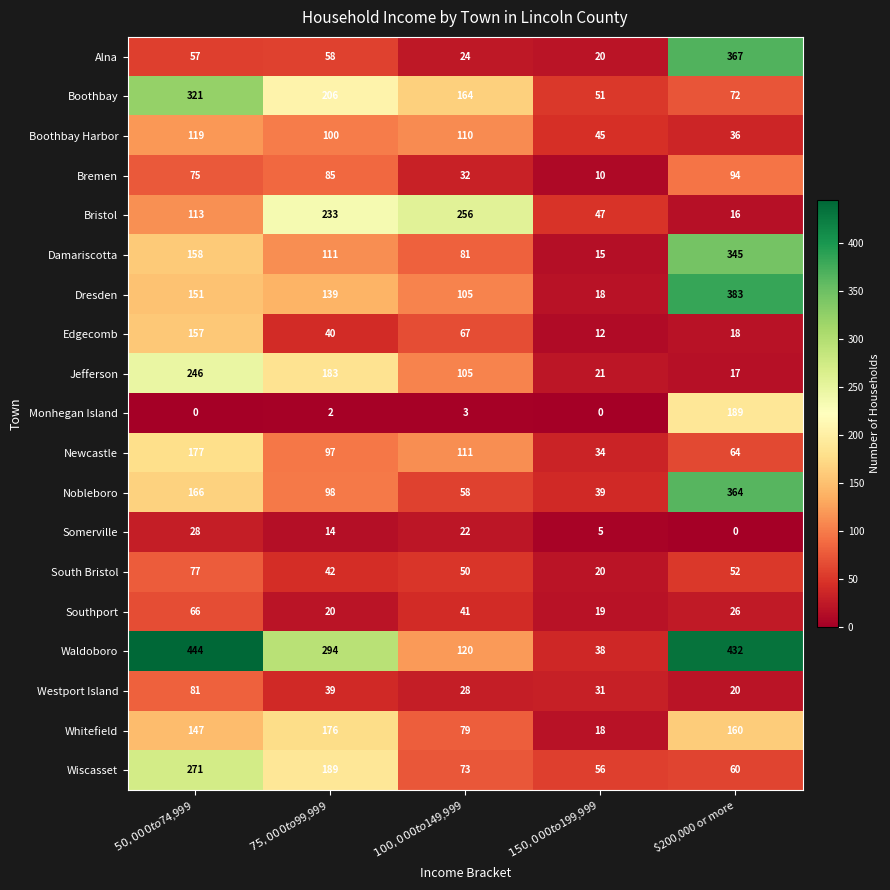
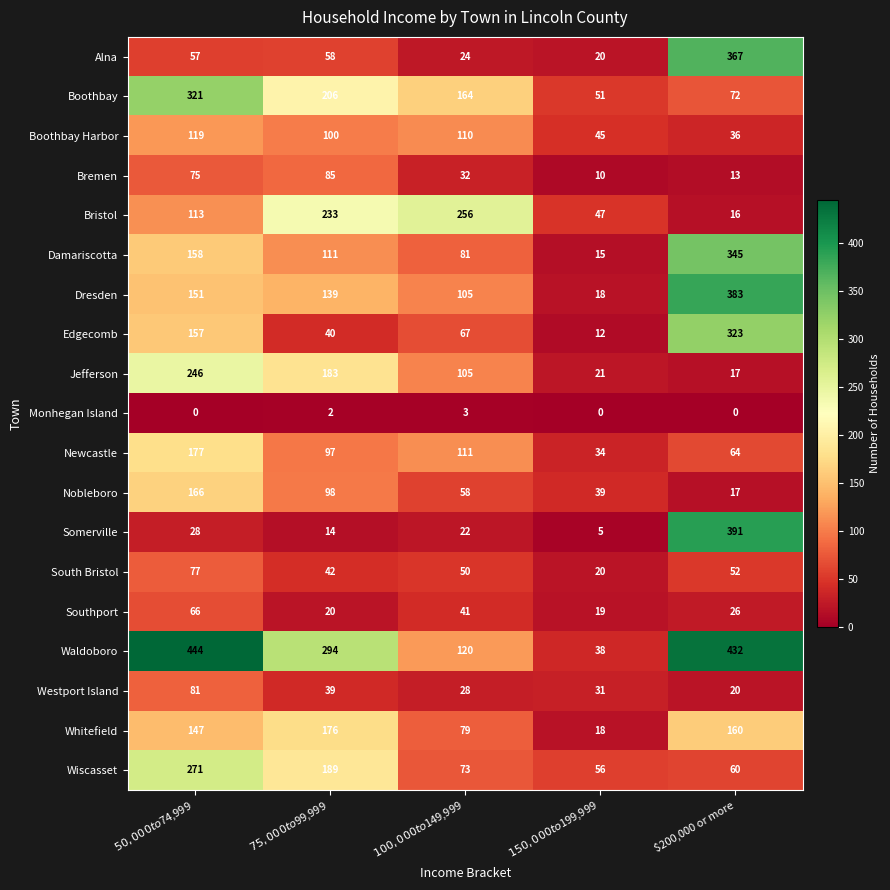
  {
    "Alna": {
      "$200,000 or more": 367
    },
    "Boothbay": {
      "$200,000 or more": 72
    },
    "Boothbay Harbor": {
      "$200,000 or more": 36
    },
    "Bremen": {
-     "$200,000 or more": 94
+     "$200,000 or more": 13
    },
    "Bristol": {
      "$200,000 or more": 16
    },
    "Damariscotta": {
      "$200,000 or more": 345
    },
    "Dresden": {
      "$200,000 or more": 383
    },
    "Edgecomb": {
-     "$200,000 or more": 18
+     "$200,000 or more": 323
    },
    "Jefferson": {
      "$200,000 or more": 17
    },
    "Monhegan Island": {
-     "$200,000 or more": 189
+     "$200,000 or more": 0
    },
    "Newcastle": {
      "$200,000 or more": 64
    },
    "Nobleboro": {
-     "$200,000 or more": 364
+     "$200,000 or more": 17
    },
    "Somerville": {
-     "$200,000 or more": 0
+     "$200,000 or more": 391
    },
    "South Bristol": {
      "$200,000 or more": 52
    },
    "Southport": {
      "$200,000 or more": 26
    },
    "Waldoboro": {
      "$200,000 or more": 432
    },
    "Westport Island": {
      "$200,000 or more": 20
    },
    "Whitefield": {
      "$200,000 or more": 160
    },
    "Wiscasset": {
      "$200,000 or more": 60
    }
  }
